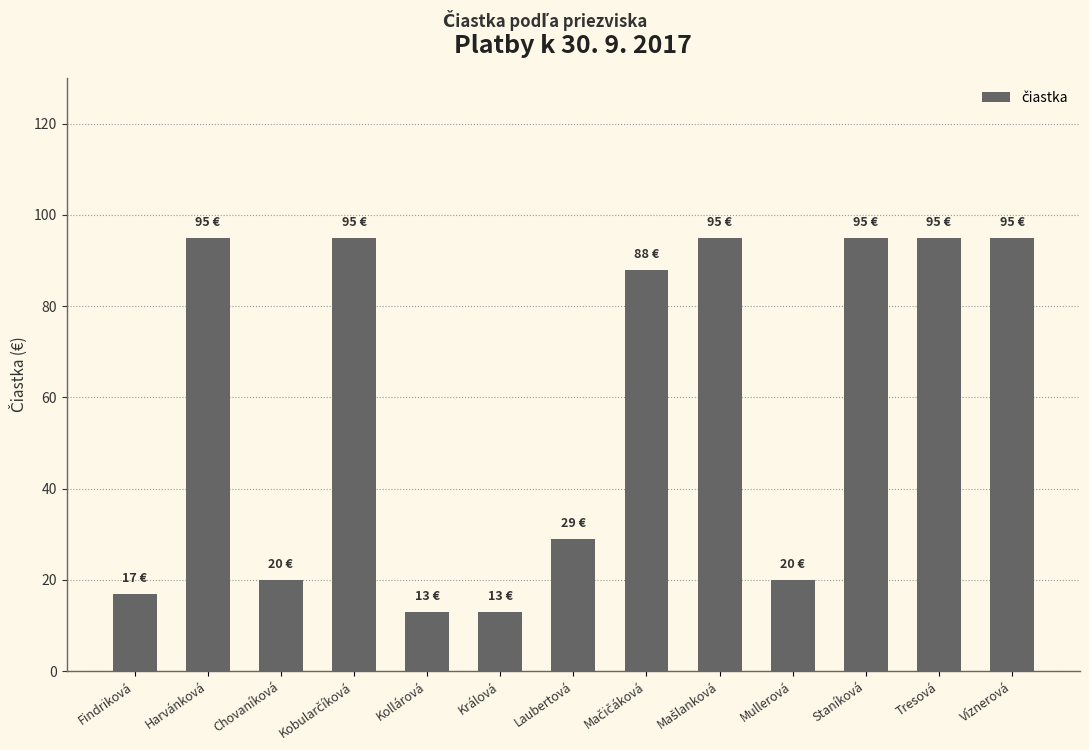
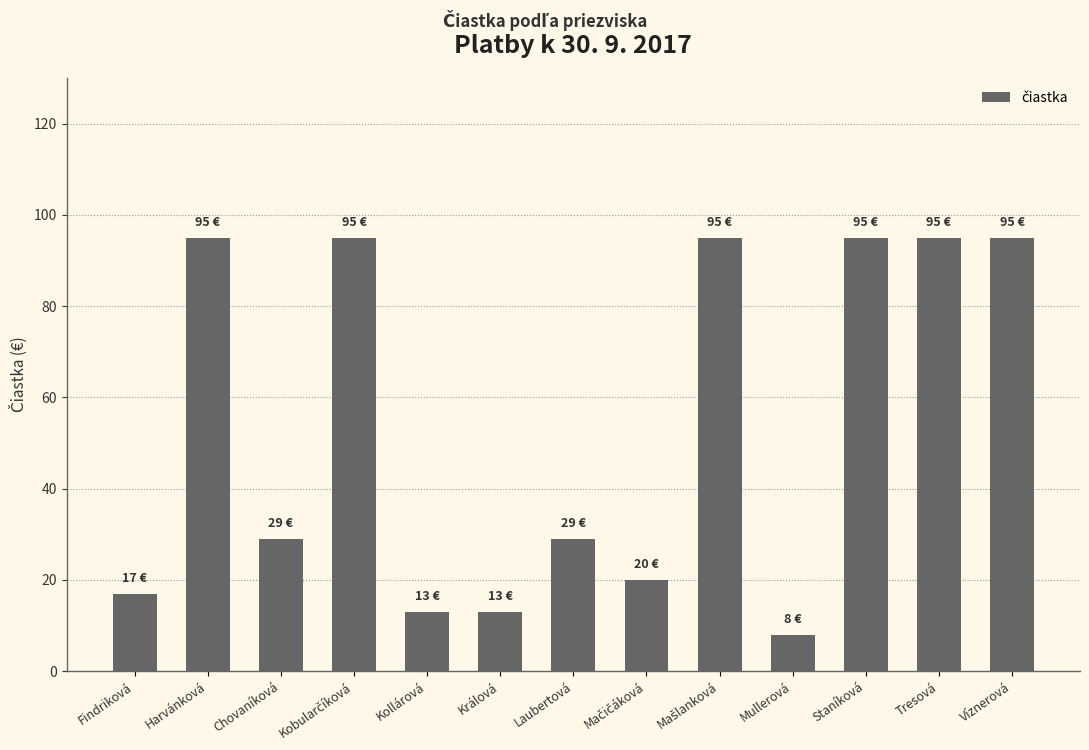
  {
    "Findriková": 17,
    "Harvánková": 95,
-   "Chovaníková": 20,
+   "Chovaníková": 29,
    "Kobularčíková": 95,
    "Kollárová": 13,
    "Králová": 13,
    "Laubertová": 29,
-   "Mačičáková": 88,
+   "Mačičáková": 20,
    "Mašlanková": 95,
-   "Mullerová": 20,
+   "Mullerová": 8,
    "Staníková": 95,
    "Tresová": 95,
    "Víznerová": 95
  }
